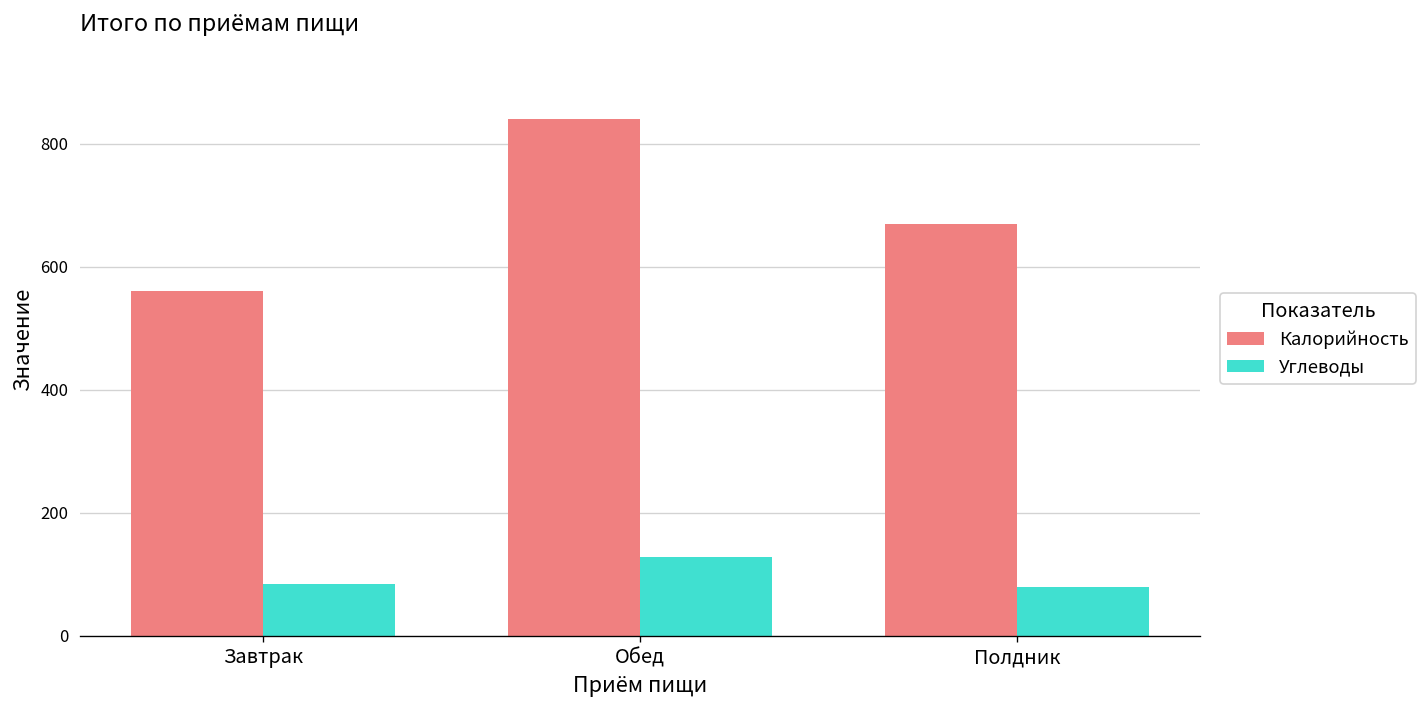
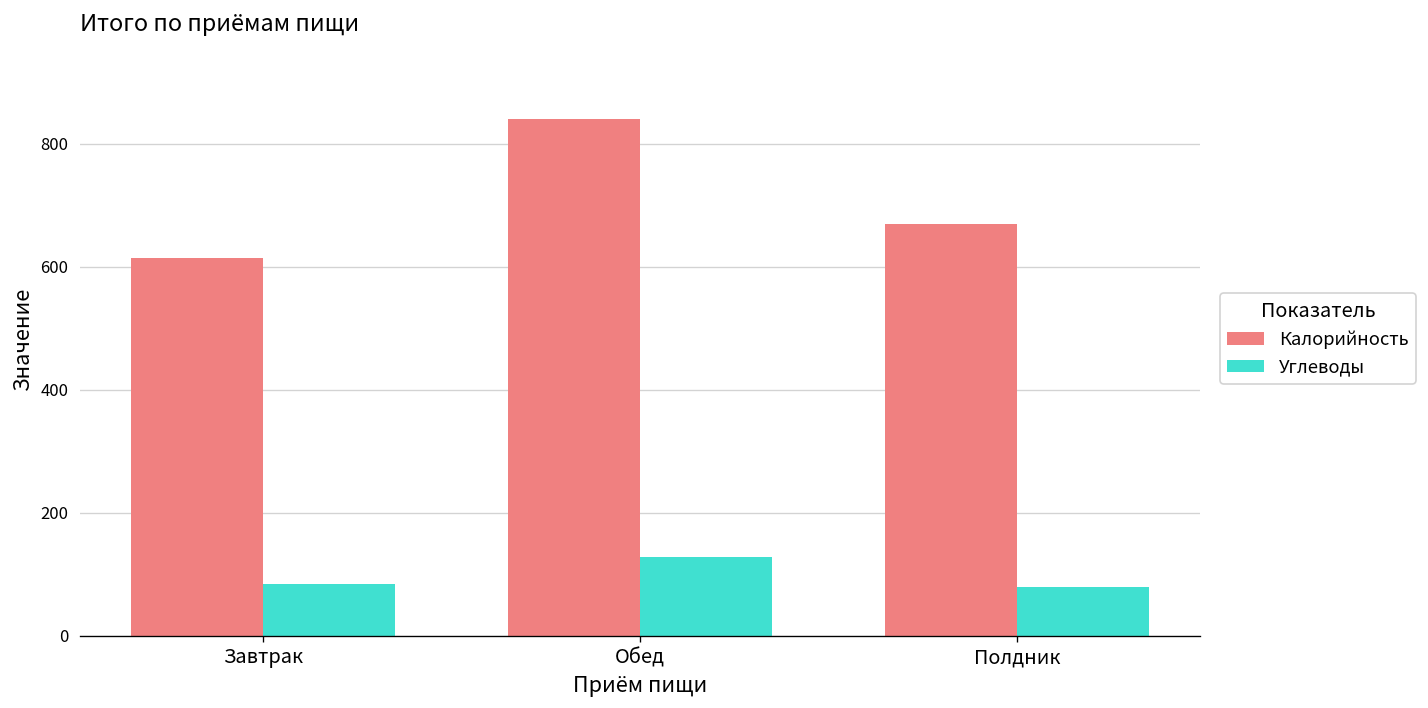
  {
    "Калорийность": {
-     "Завтрак": 560,
+     "Завтрак": 620,
      "Обед": 840,
      "Полдник": 670
    },
    "Углеводы": {
      "Завтрак": 80,
      "Обед": 130,
      "Полдник": 80
    }
  }
